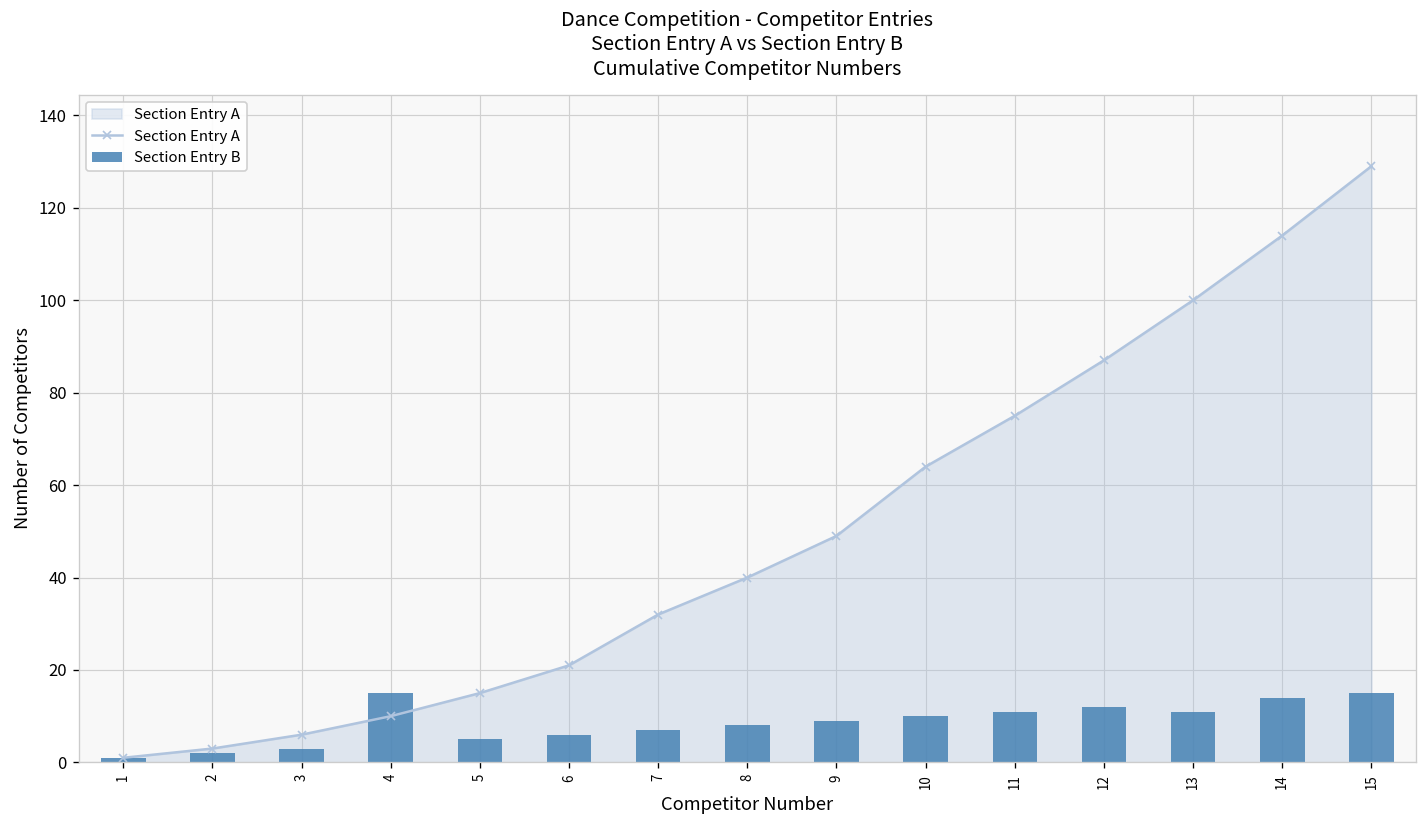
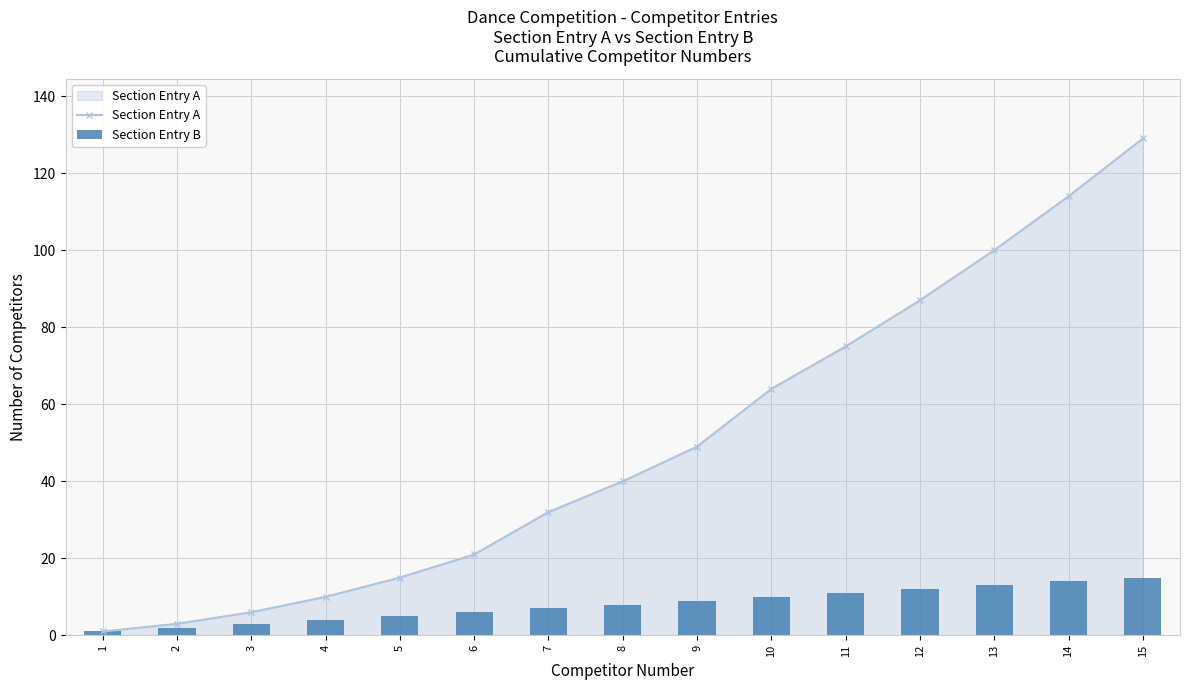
  {
    "Section Entry A": {
      "1": 1,
      "2": 3,
      "3": 6,
      "4": 10,
      "5": 15,
      "6": 21,
      "7": 32,
      "8": 40,
      "9": 49,
      "10": 64,
      "11": 75,
      "12": 87,
      "13": 100,
      "14": 114,
      "15": 129
    },
    "Section Entry B": {
      "1": 1,
      "2": 2,
      "3": 3,
-     "4": 15,
+     "4": 4,
      "5": 5,
      "6": 6,
      "7": 7,
      "8": 8,
      "9": 9,
      "10": 10,
      "11": 11,
      "12": 12,
-     "13": 11,
+     "13": 13,
      "14": 14,
      "15": 15
    }
  }
